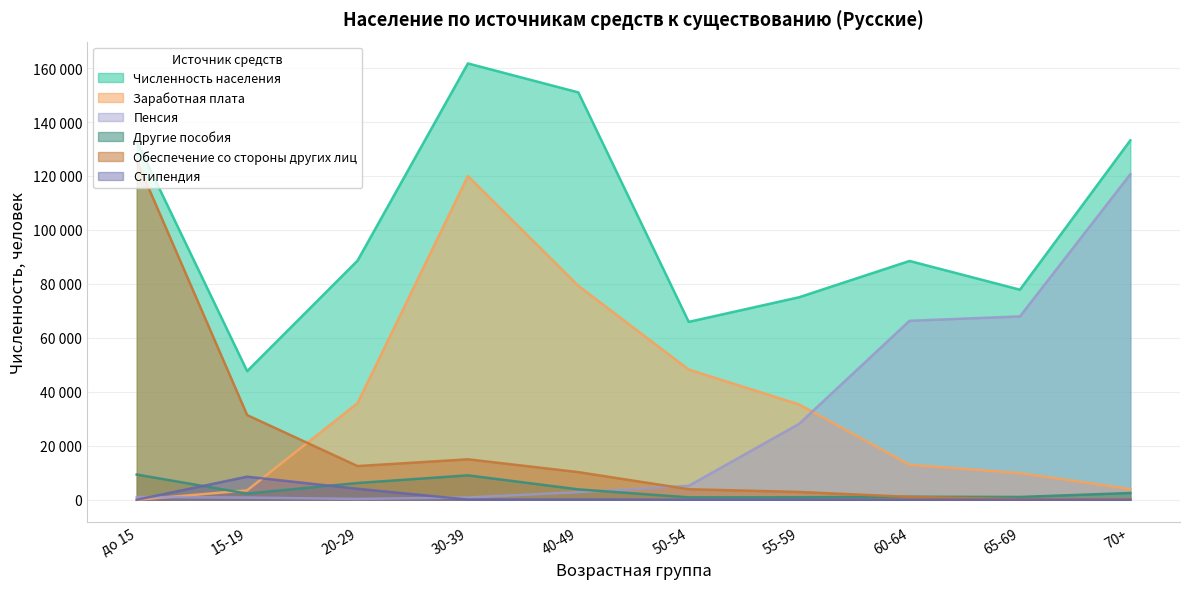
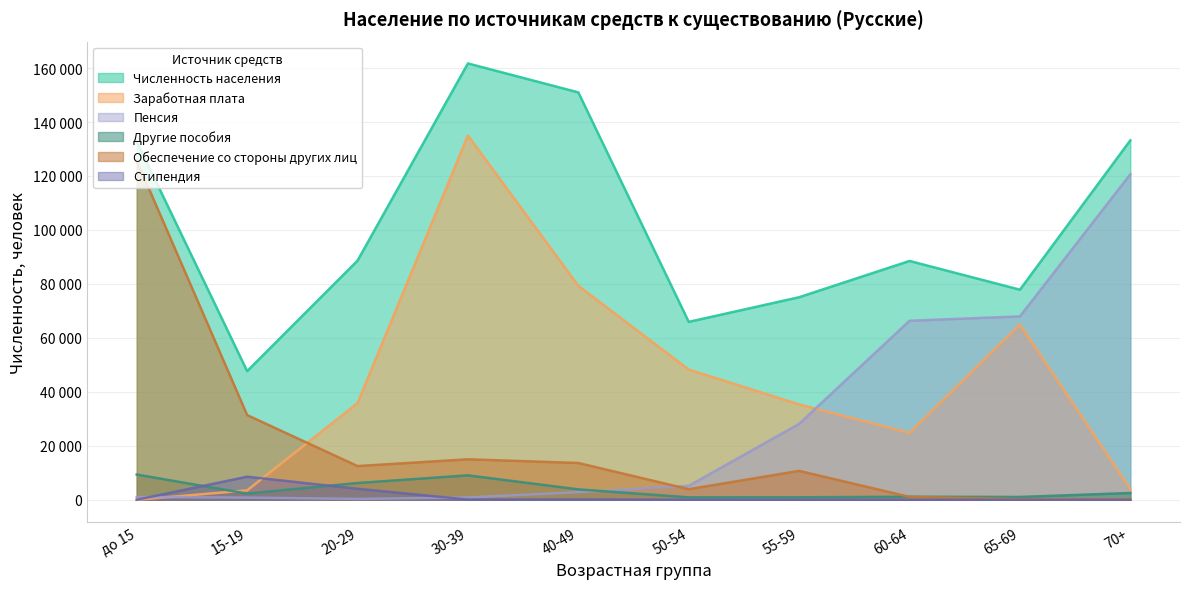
  {
    "Заработная плата": {
      "15-19": 3000,
      "20-29": 36000,
-     "30-39": 120000,
+     "30-39": 135000,
      "40-49": 79000,
      "50-54": 48000,
      "55-59": 35000,
-     "60-64": 13000,
-     "65-69": 10000,
+     "60-64": 25000,
+     "65-69": 65000,
      "70+": 4000
    },
    "Обеспечение со стороны других лиц": {
      "15-19": 31000,
      "20-29": 12000,
      "30-39": 15000,
-     "40-49": 10000,
+     "40-49": 14000,
      "50-54": 4000,
-     "55-59": 3000
+     "55-59": 11000
    }
  }
